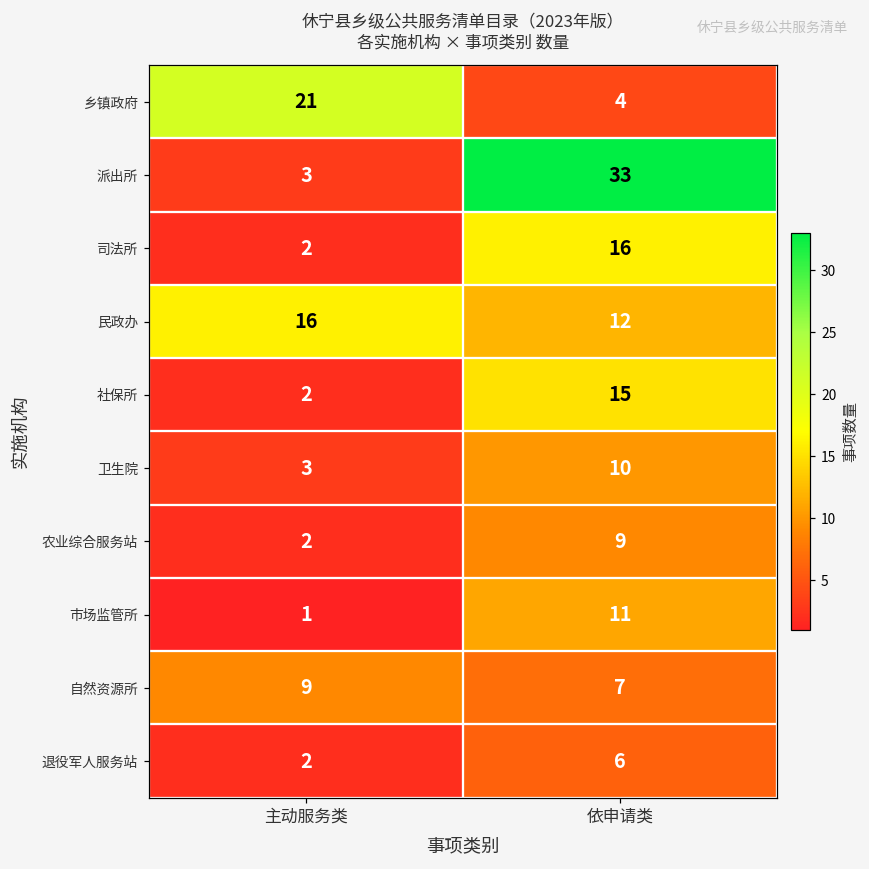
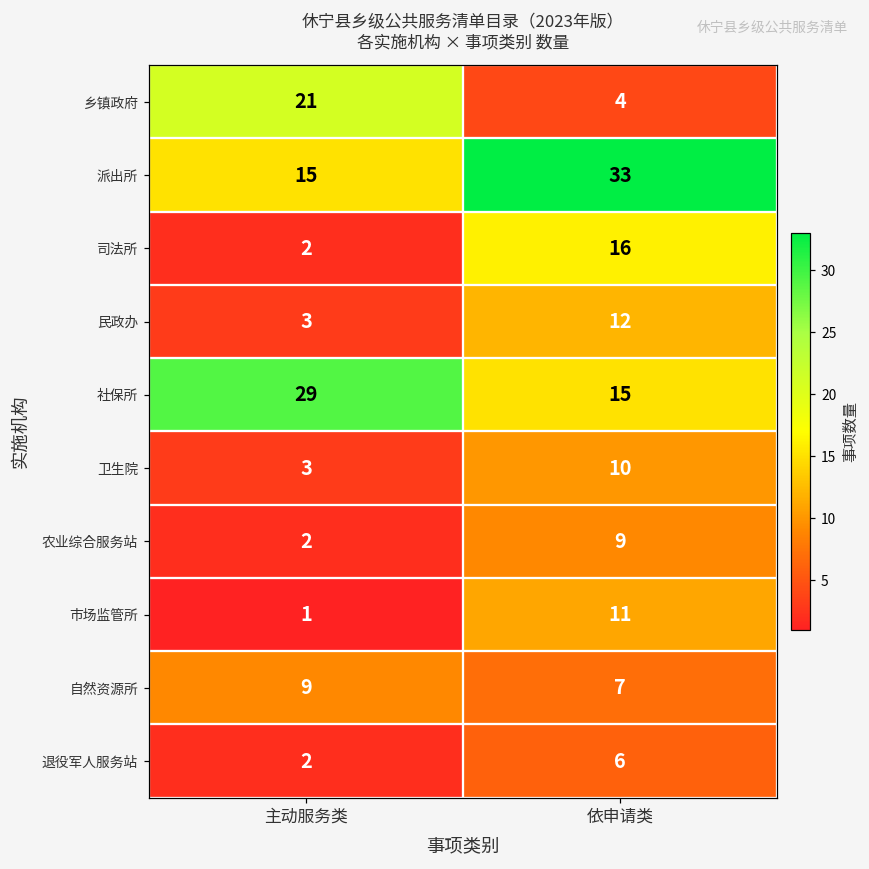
  {
    "乡镇政府": {
      "主动服务类": 21,
      "依申请类": 4
    },
    "派出所": {
-     "主动服务类": 3,
+     "主动服务类": 15,
      "依申请类": 33
    },
    "司法所": {
      "主动服务类": 2,
      "依申请类": 16
    },
    "民政办": {
-     "主动服务类": 16,
+     "主动服务类": 3,
      "依申请类": 12
    },
    "社保所": {
-     "主动服务类": 2,
+     "主动服务类": 29,
      "依申请类": 15
    },
    "卫生院": {
      "主动服务类": 3,
      "依申请类": 10
    },
    "农业综合服务站": {
      "主动服务类": 2,
      "依申请类": 9
    },
    "市场监管所": {
      "主动服务类": 1,
      "依申请类": 11
    },
    "自然资源所": {
      "主动服务类": 9,
      "依申请类": 7
    },
    "退役军人服务站": {
      "主动服务类": 2,
      "依申请类": 6
    }
  }
